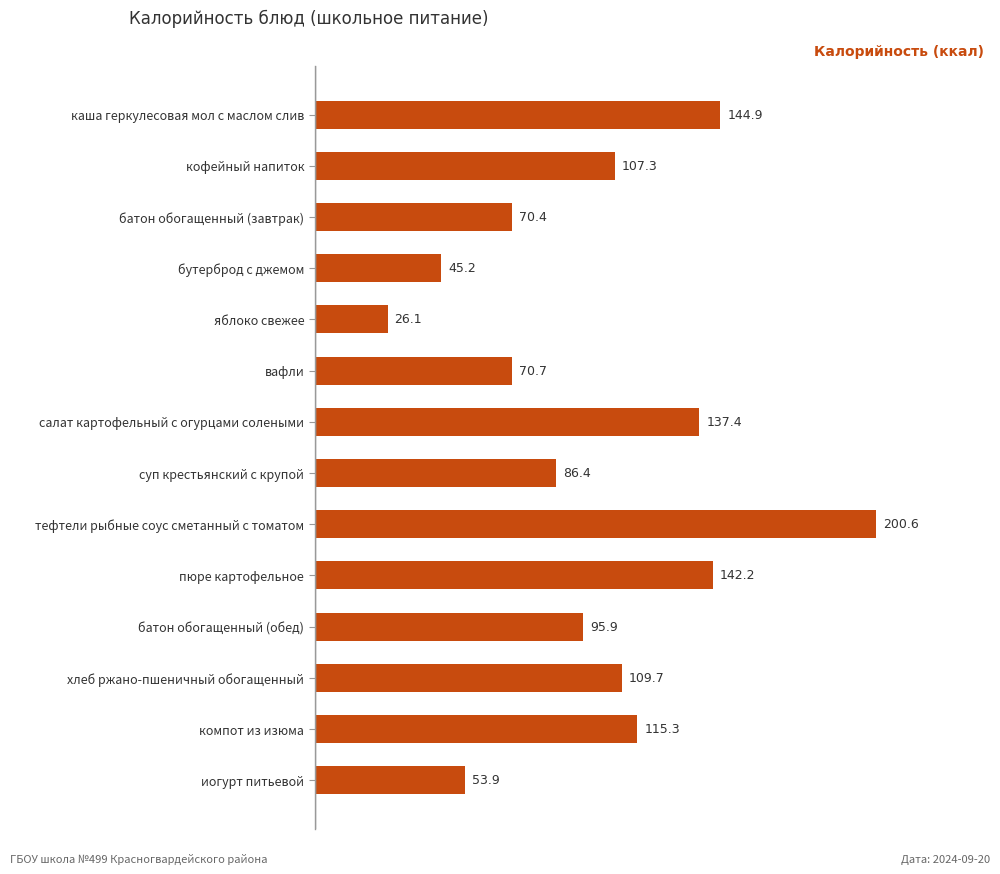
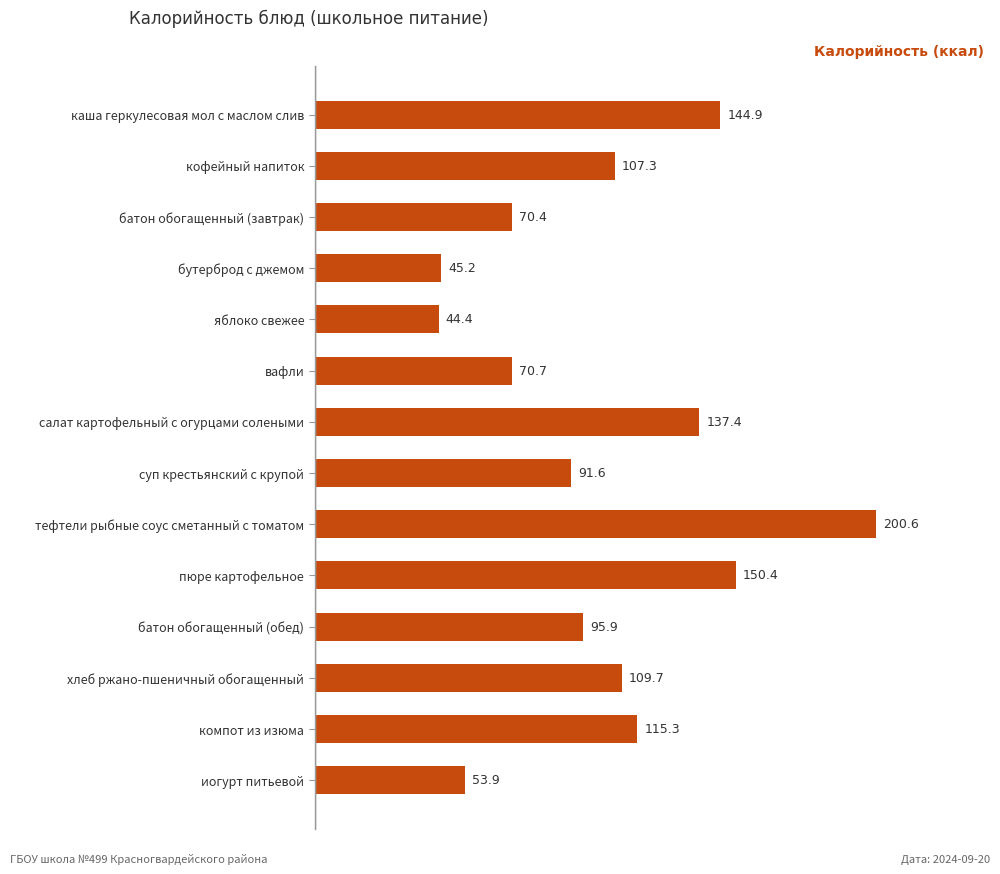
  {
    "каша геркулесовая мол с маслом слив": 144.9,
    "кофейный напиток": 107.3,
    "батон обогащенный (завтрак)": 70.4,
    "бутерброд с джемом": 45.2,
-   "яблоко свежее": 26.1,
+   "яблоко свежее": 44.4,
    "вафли": 70.7,
    "салат картофельный с огурцами солеными": 137.4,
-   "суп крестьянский с крупой": 86.4,
+   "суп крестьянский с крупой": 91.6,
    "тефтели рыбные соус сметанный с томатом": 200.6,
-   "пюре картофельное": 142.2,
+   "пюре картофельное": 150.4,
    "батон обогащенный (обед)": 95.9,
    "хлеб ржано-пшеничный обогащенный": 109.7,
    "компот из изюма": 115.3,
    "иогурт питьевой": 53.9
  }
